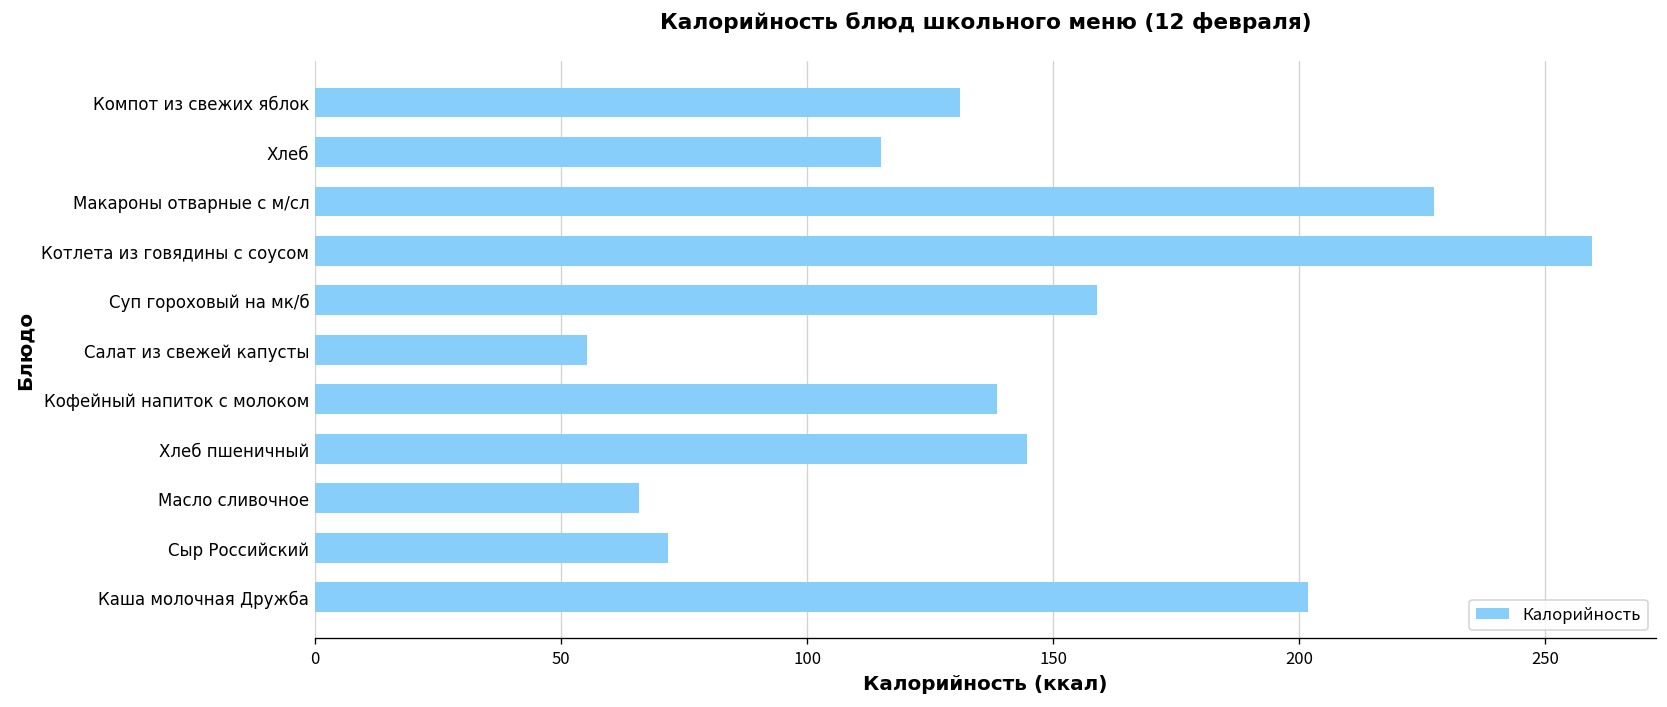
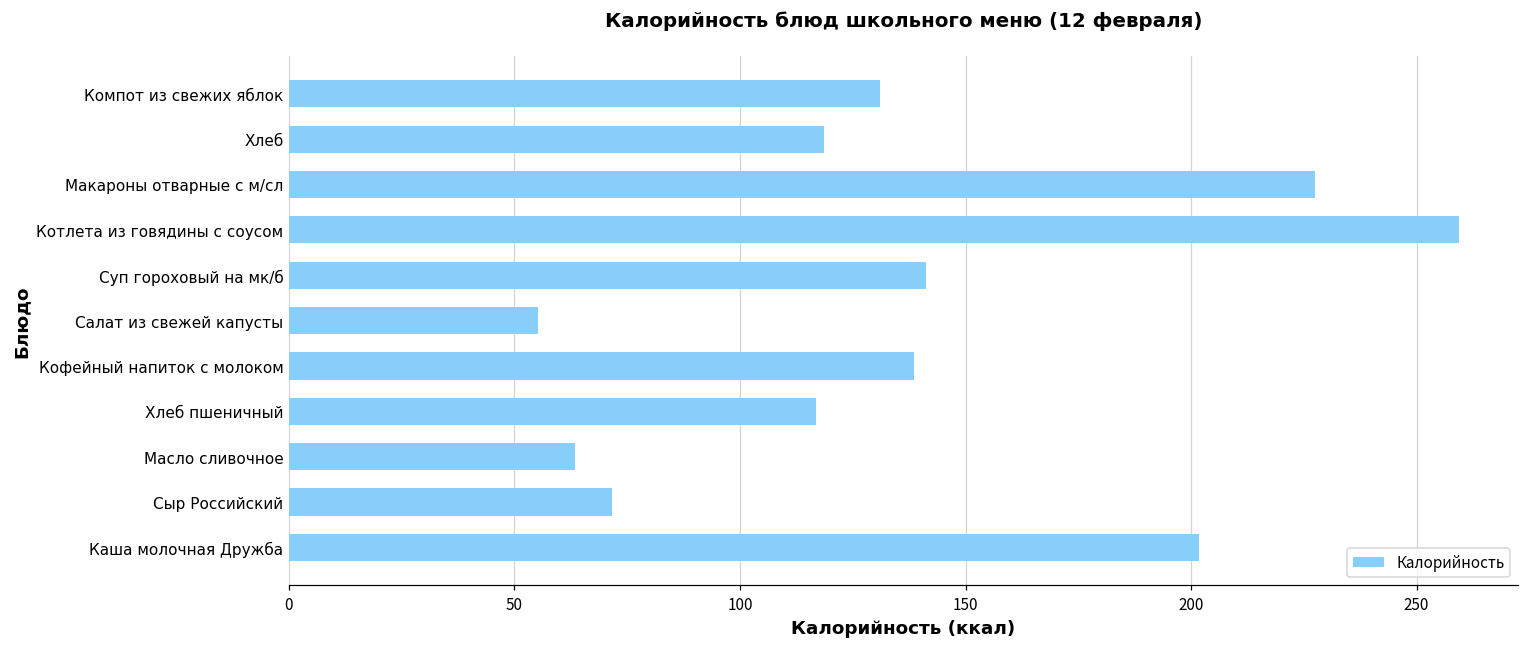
  {
    "Компот из свежих яблок": 131,
-   "Хлеб": 115,
+   "Хлеб": 119,
    "Макароны отварные с м/сл": 227,
    "Котлета из говядины с соусом": 260,
-   "Суп гороховый на мк/б": 159,
+   "Суп гороховый на мк/б": 141,
    "Салат из свежей капусты": 55,
    "Кофейный напиток с молоком": 139,
-   "Хлеб пшеничный": 145,
-   "Масло сливочное": 66,
+   "Хлеб пшеничный": 117,
+   "Масло сливочное": 63,
    "Сыр Российский": 72,
    "Каша молочная Дружба": 202
  }
